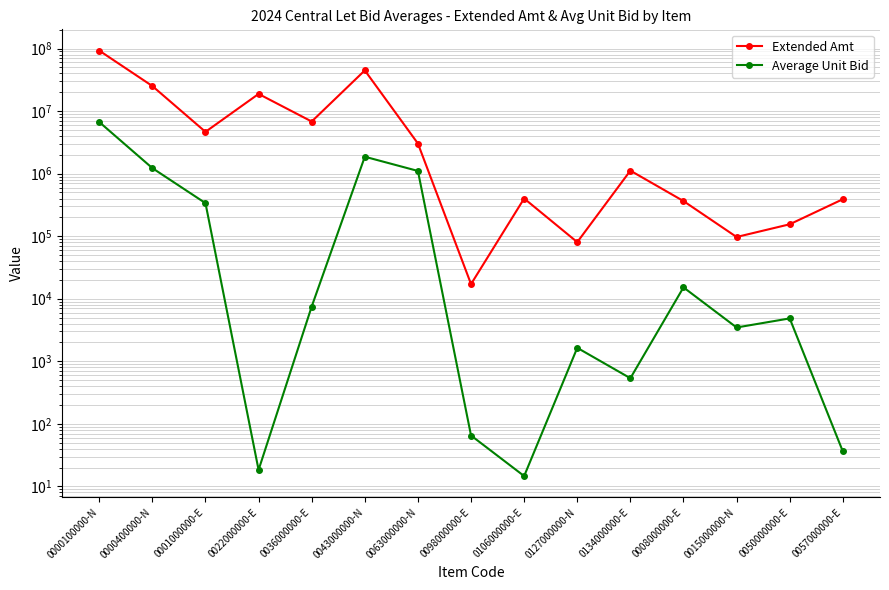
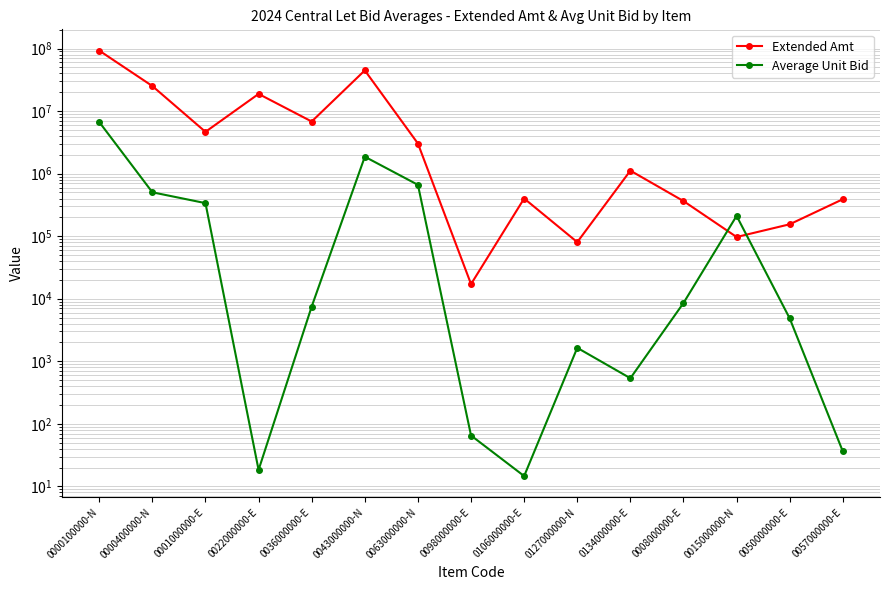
  {
    "Extended Amt": {
      "0000100000-N": 90000000,
      "0000400000-N": 25000000,
      "0001000000-E": 5000000,
      "0022000000-E": 19000000,
      "0036000000-E": 7000000,
      "0043000000-N": 40000000,
      "0063000000-N": 3000000,
      "0098000000-E": 17000,
      "0106000000-E": 400000,
      "0127000000-N": 80000,
      "0134000000-E": 1100000,
      "0008000000-E": 400000,
      "0015000000-N": 100000,
      "0050000000-E": 160000,
      "0057000000-E": 400000
    },
    "Average Unit Bid": {
      "0000100000-N": 7000000,
-     "0000400000-N": 1200000,
+     "0000400000-N": 500000,
      "0001000000-E": 300000,
      "0022000000-E": 18,
      "0036000000-E": 8000,
      "0043000000-N": 1900000,
-     "0063000000-N": 1100000,
+     "0063000000-N": 700000,
      "0098000000-E": 70,
      "0106000000-E": 15,
      "0127000000-N": 1600,
      "0134000000-E": 500,
-     "0008000000-E": 15000,
-     "0015000000-N": 3000,
+     "0008000000-E": 9000,
+     "0015000000-N": 210000,
      "0050000000-E": 5000,
      "0057000000-E": 40
    }
  }
